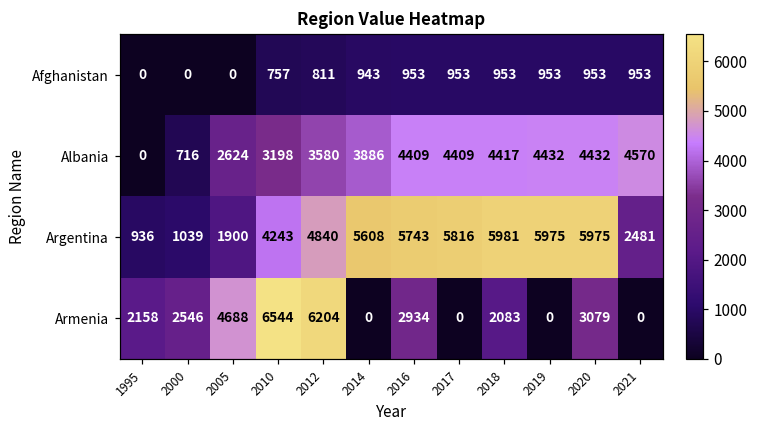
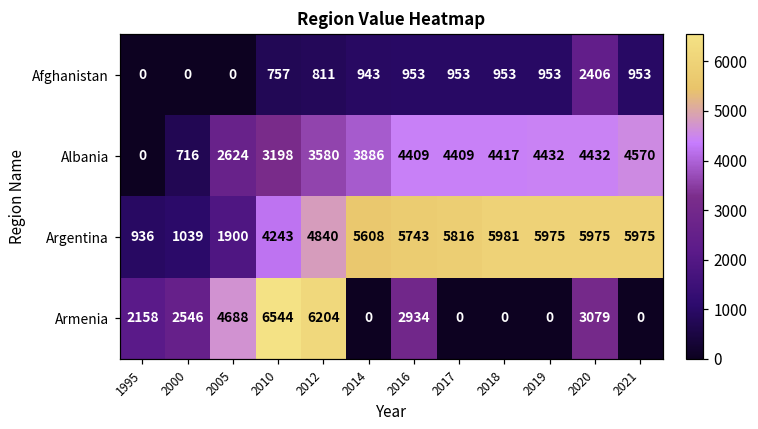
  {
    "Afghanistan": {
      "1995": 0,
      "2000": 0,
      "2005": 0,
      "2010": 757,
      "2012": 811,
      "2014": 943,
      "2016": 953,
      "2017": 953,
      "2018": 953,
      "2019": 953,
-     "2020": 953,
+     "2020": 2406,
      "2021": 953
    },
    "Albania": {
      "1995": 0,
      "2000": 716,
      "2005": 2624,
      "2010": 3198,
      "2012": 3580,
      "2014": 3886,
      "2016": 4409,
      "2017": 4409,
      "2018": 4417,
      "2019": 4432,
      "2020": 4432,
      "2021": 4570
    },
    "Argentina": {
      "1995": 936,
      "2000": 1039,
      "2005": 1900,
      "2010": 4243,
      "2012": 4840,
      "2014": 5608,
      "2016": 5743,
      "2017": 5816,
      "2018": 5981,
      "2019": 5975,
      "2020": 5975,
-     "2021": 2481
+     "2021": 5975
    },
    "Armenia": {
      "1995": 2158,
      "2000": 2546,
      "2005": 4688,
      "2010": 6544,
      "2012": 6204,
      "2014": 0,
      "2016": 2934,
      "2017": 0,
-     "2018": 2083,
+     "2018": 0,
      "2019": 0,
      "2020": 3079,
      "2021": 0
    }
  }
